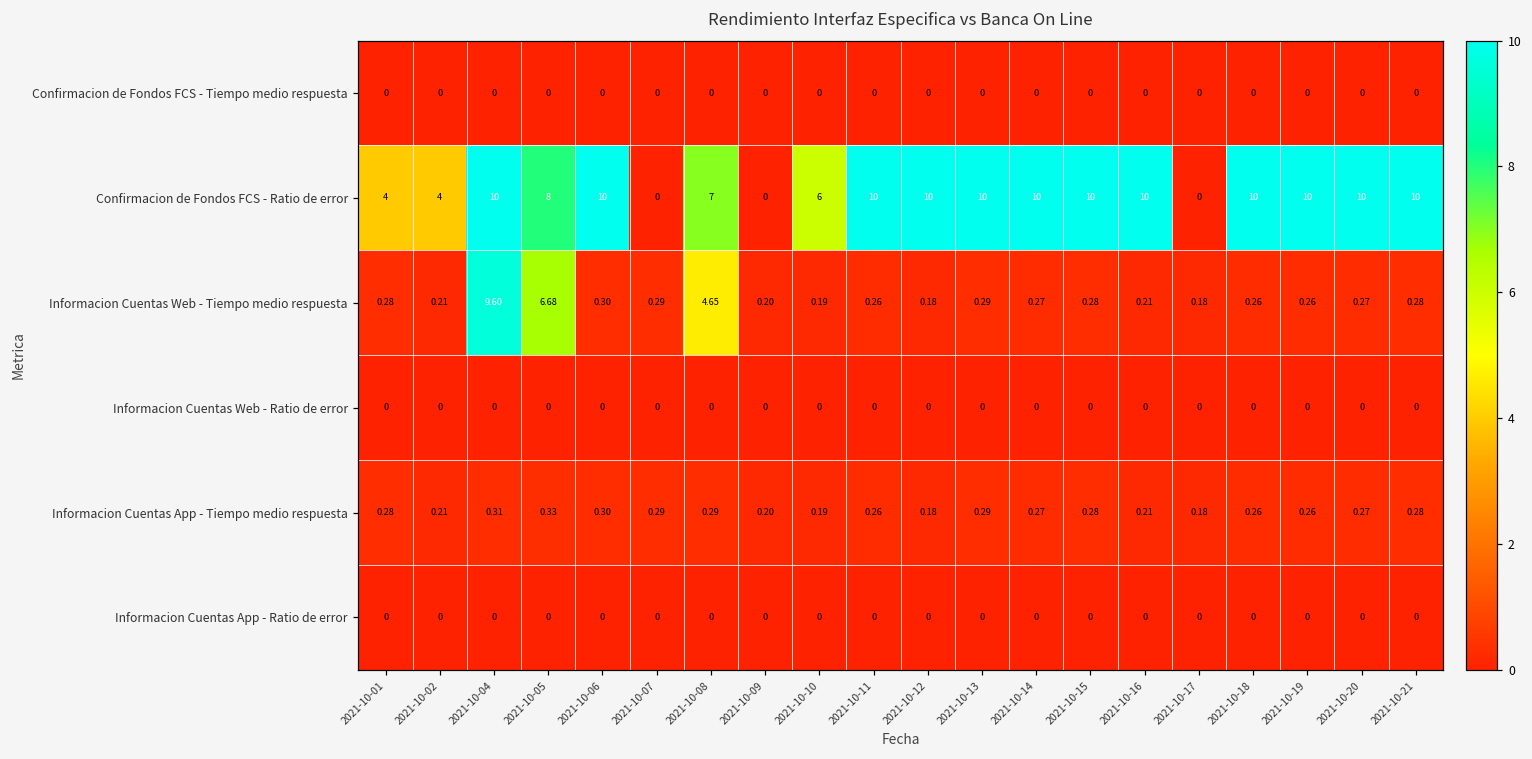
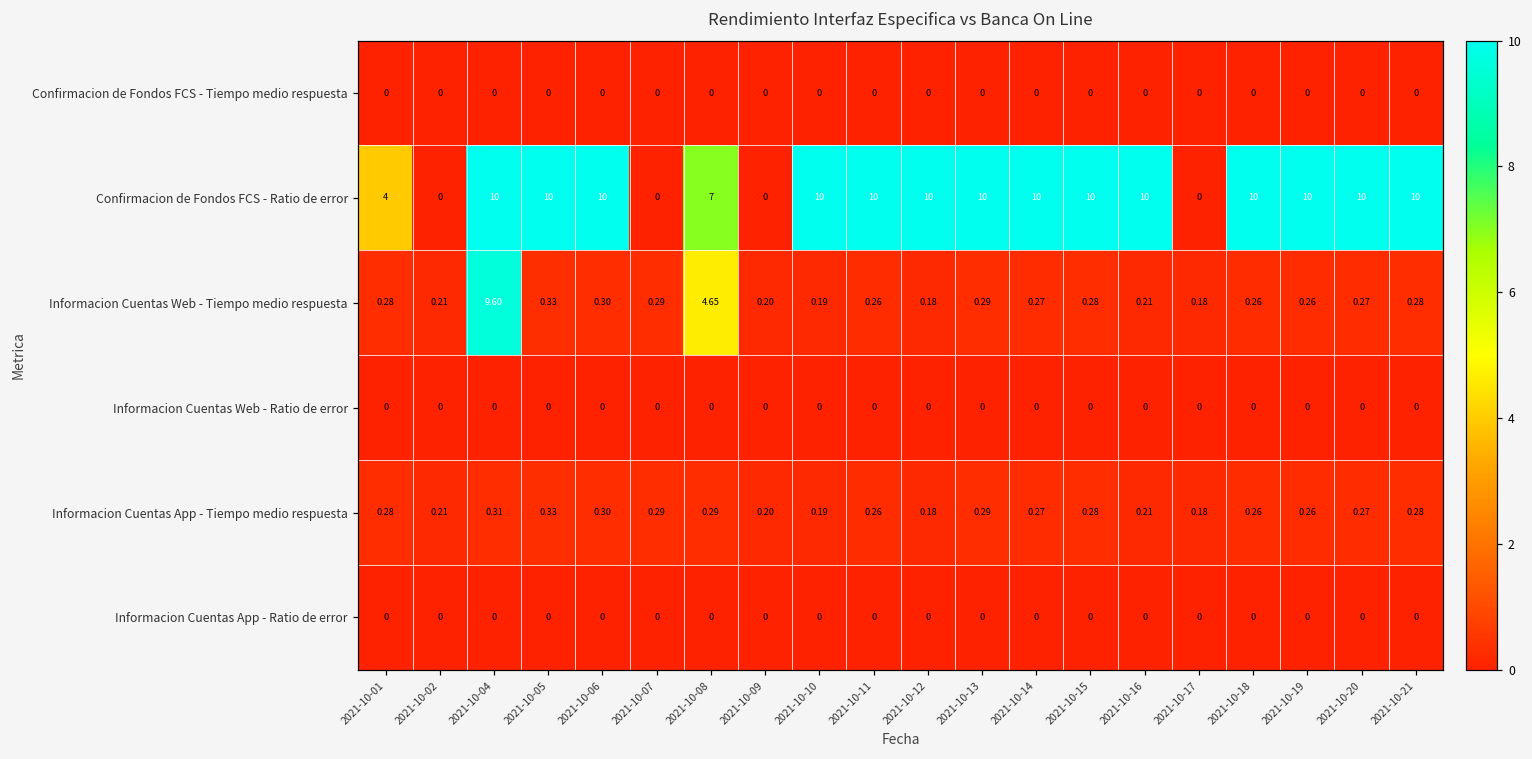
  {
    "Confirmacion de Fondos FCS - Tiempo medio respuesta": {
      "2021-10-01": 0,
      "2021-10-02": 0,
      "2021-10-04": 0,
      "2021-10-05": 0,
      "2021-10-06": 0,
      "2021-10-07": 0,
      "2021-10-08": 0,
      "2021-10-09": 0,
      "2021-10-10": 0,
      "2021-10-11": 0,
      "2021-10-12": 0,
      "2021-10-13": 0,
      "2021-10-14": 0,
      "2021-10-15": 0,
      "2021-10-16": 0,
      "2021-10-17": 0,
      "2021-10-18": 0,
      "2021-10-19": 0,
      "2021-10-20": 0,
      "2021-10-21": 0
    },
    "Confirmacion de Fondos FCS - Ratio de error": {
      "2021-10-01": 4,
-     "2021-10-02": 4,
+     "2021-10-02": 0,
      "2021-10-04": 10,
-     "2021-10-05": 8,
+     "2021-10-05": 10,
      "2021-10-06": 10,
      "2021-10-07": 0,
      "2021-10-08": 7,
      "2021-10-09": 0,
-     "2021-10-10": 6,
+     "2021-10-10": 10,
      "2021-10-11": 10,
      "2021-10-12": 10,
      "2021-10-13": 10,
      "2021-10-14": 10,
      "2021-10-15": 10,
      "2021-10-16": 10,
      "2021-10-17": 0,
      "2021-10-18": 10,
      "2021-10-19": 10,
      "2021-10-20": 10,
      "2021-10-21": 10
    },
    "Informacion Cuentas Web - Tiempo medio respuesta": {
      "2021-10-01": 0.28,
      "2021-10-02": 0.21,
      "2021-10-04": 9.60,
-     "2021-10-05": 6.68,
+     "2021-10-05": 0.33,
      "2021-10-06": 0.30,
      "2021-10-07": 0.29,
      "2021-10-08": 4.65,
      "2021-10-09": 0.20,
      "2021-10-10": 0.19,
      "2021-10-11": 0.26,
      "2021-10-12": 0.18,
      "2021-10-13": 0.29,
      "2021-10-14": 0.27,
      "2021-10-15": 0.28,
      "2021-10-16": 0.21,
      "2021-10-17": 0.18,
      "2021-10-18": 0.26,
      "2021-10-19": 0.26,
      "2021-10-20": 0.27,
      "2021-10-21": 0.28
    },
    "Informacion Cuentas Web - Ratio de error": {
      "2021-10-01": 0,
      "2021-10-02": 0,
      "2021-10-04": 0,
      "2021-10-05": 0,
      "2021-10-06": 0,
      "2021-10-07": 0,
      "2021-10-08": 0,
      "2021-10-09": 0,
      "2021-10-10": 0,
      "2021-10-11": 0,
      "2021-10-12": 0,
      "2021-10-13": 0,
      "2021-10-14": 0,
      "2021-10-15": 0,
      "2021-10-16": 0,
      "2021-10-17": 0,
      "2021-10-18": 0,
      "2021-10-19": 0,
      "2021-10-20": 0,
      "2021-10-21": 0
    },
    "Informacion Cuentas App - Tiempo medio respuesta": {
      "2021-10-01": 0.28,
      "2021-10-02": 0.21,
      "2021-10-04": 0.31,
      "2021-10-05": 0.33,
      "2021-10-06": 0.30,
      "2021-10-07": 0.29,
      "2021-10-08": 0.29,
      "2021-10-09": 0.20,
      "2021-10-10": 0.19,
      "2021-10-11": 0.26,
      "2021-10-12": 0.18,
      "2021-10-13": 0.29,
      "2021-10-14": 0.27,
      "2021-10-15": 0.28,
      "2021-10-16": 0.21,
      "2021-10-17": 0.18,
      "2021-10-18": 0.26,
      "2021-10-19": 0.26,
      "2021-10-20": 0.27,
      "2021-10-21": 0.28
    },
    "Informacion Cuentas App - Ratio de error": {
      "2021-10-01": 0,
      "2021-10-02": 0,
      "2021-10-04": 0,
      "2021-10-05": 0,
      "2021-10-06": 0,
      "2021-10-07": 0,
      "2021-10-08": 0,
      "2021-10-09": 0,
      "2021-10-10": 0,
      "2021-10-11": 0,
      "2021-10-12": 0,
      "2021-10-13": 0,
      "2021-10-14": 0,
      "2021-10-15": 0,
      "2021-10-16": 0,
      "2021-10-17": 0,
      "2021-10-18": 0,
      "2021-10-19": 0,
      "2021-10-20": 0,
      "2021-10-21": 0
    }
  }
